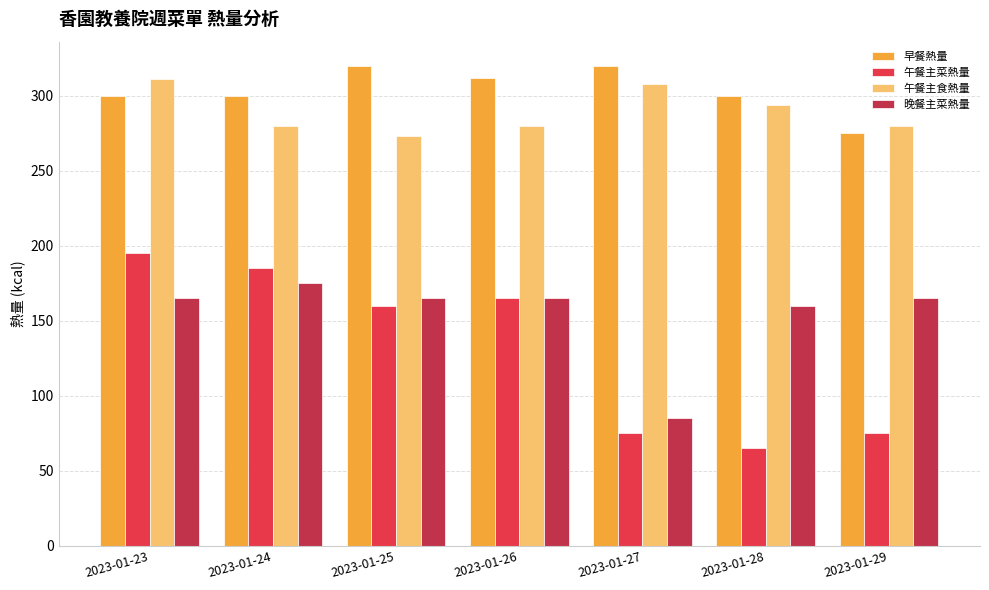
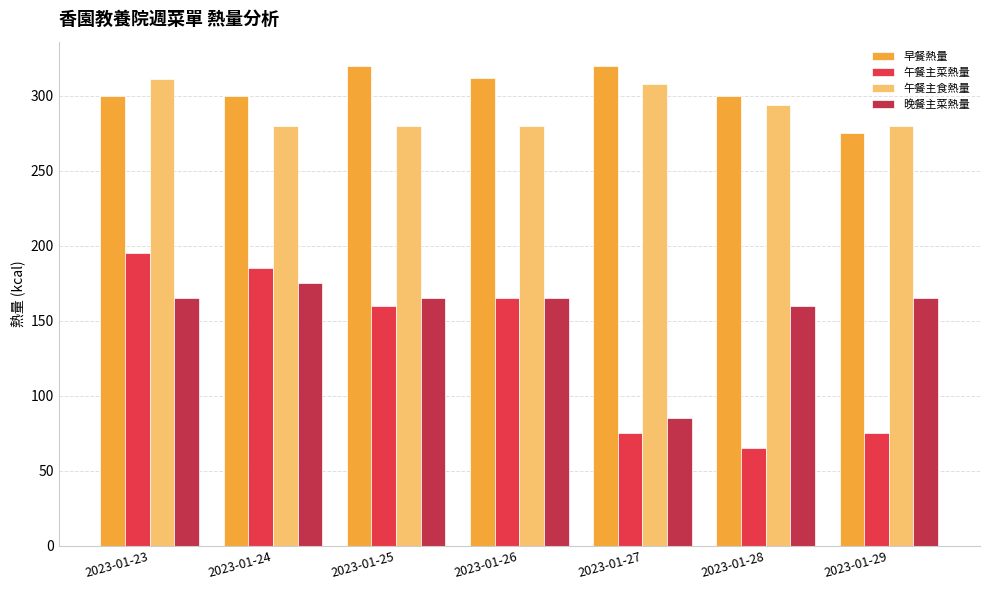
  {
    "早餐熱量": {
      "2023-01-23": 300,
      "2023-01-24": 300,
      "2023-01-25": 320,
      "2023-01-26": 312,
      "2023-01-27": 320,
      "2023-01-28": 300,
      "2023-01-29": 275
    },
    "午餐主食熱量": {
      "2023-01-23": 311,
      "2023-01-24": 280,
-     "2023-01-25": 273,
+     "2023-01-25": 280,
      "2023-01-26": 280,
      "2023-01-27": 308,
      "2023-01-28": 294,
      "2023-01-29": 280
    }
  }
